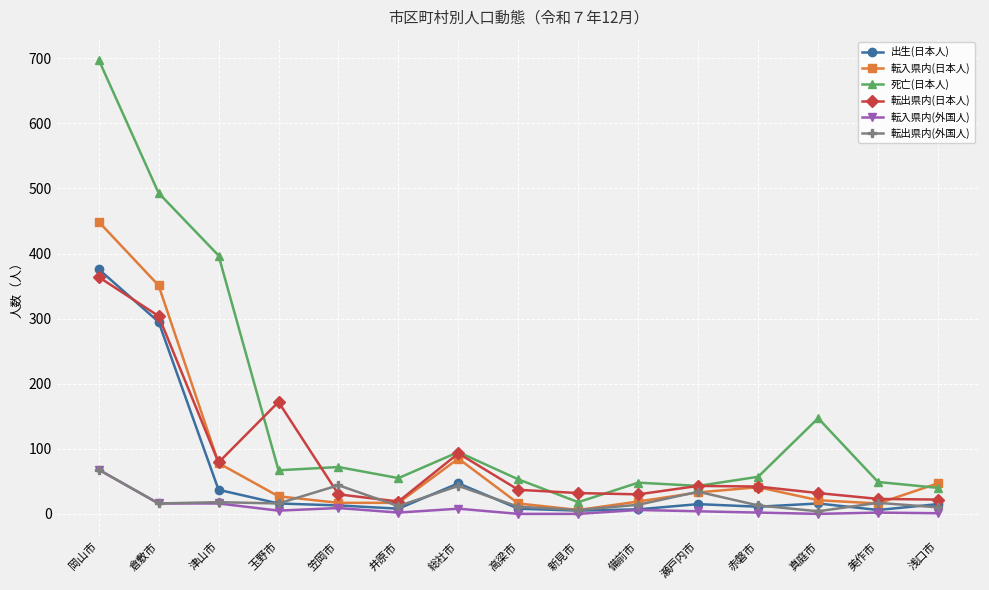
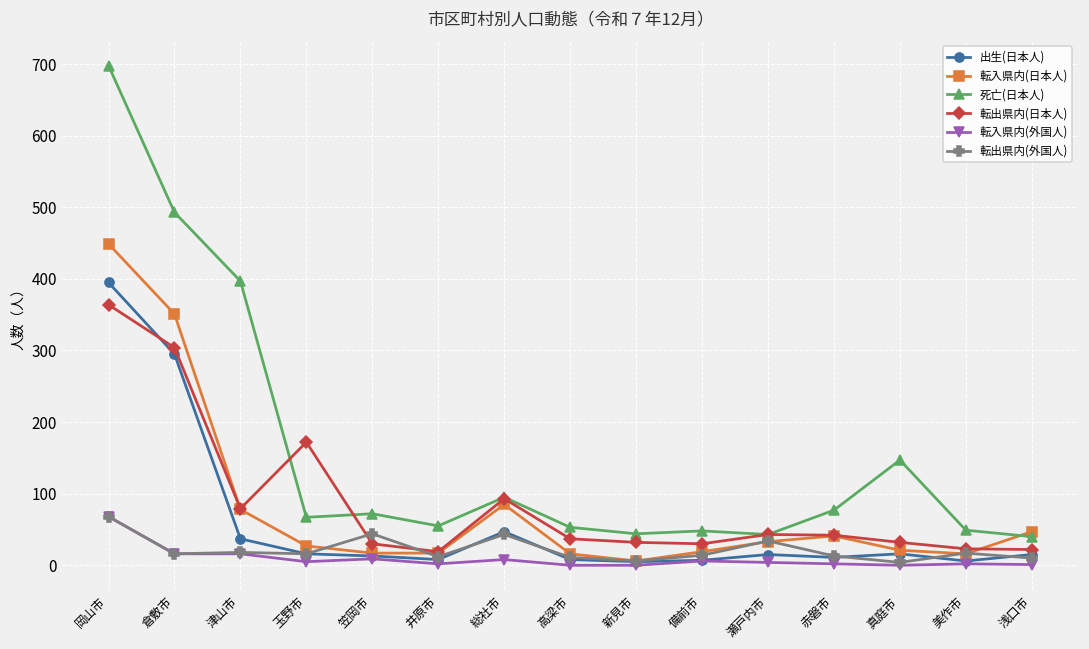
  {
    "出生(日本人)": {
-     "岡山市": 380,
+     "岡山市": 400,
      "倉敷市": 300,
      "津山市": 40,
      "笠岡市": 10,
      "井原市": 10,
      "総社市": 50,
      "瀬戸内市": 20,
      "真庭市": 20,
      "美作市": 10,
      "浅口市": 20
    },
    "転入県内(日本人)": {
      "岡山市": 450,
      "倉敷市": 350,
      "玉野市": 30,
      "笠岡市": 20,
      "総社市": 90,
      "高梁市": 20,
      "備前市": 20,
      "真庭市": 20,
      "浅口市": 50
    },
    "死亡(日本人)": {
      "岡山市": 700,
      "倉敷市": 490,
      "津山市": 400,
      "玉野市": 70,
      "笠岡市": 70,
      "井原市": 60,
      "高梁市": 50,
-     "新見市": 20,
+     "新見市": 40,
      "備前市": 50,
-     "赤磐市": 60,
+     "赤磐市": 80,
      "真庭市": 150,
      "美作市": 50,
      "浅口市": 40
    },
    "転出県内(日本人)": {
      "岡山市": 360,
      "倉敷市": 300,
      "玉野市": 170,
      "笠岡市": 30,
      "高梁市": 40,
      "新見市": 30,
      "備前市": 30,
      "真庭市": 30,
      "美作市": 20,
      "浅口市": 20
    },
    "転入県内(外国人)": {
      "玉野市": 10,
      "笠岡市": 10,
      "井原市": 0,
      "総社市": 10,
      "高梁市": 0,
      "新見市": 0,
      "瀬戸内市": 0,
      "赤磐市": 0,
      "真庭市": 0,
      "美作市": 0,
      "浅口市": 0
    },
    "転出県内(外国人)": {
      "笠岡市": 40,
      "井原市": 10,
      "総社市": 40,
      "備前市": 10,
      "真庭市": 0,
      "浅口市": 10
    }
  }
